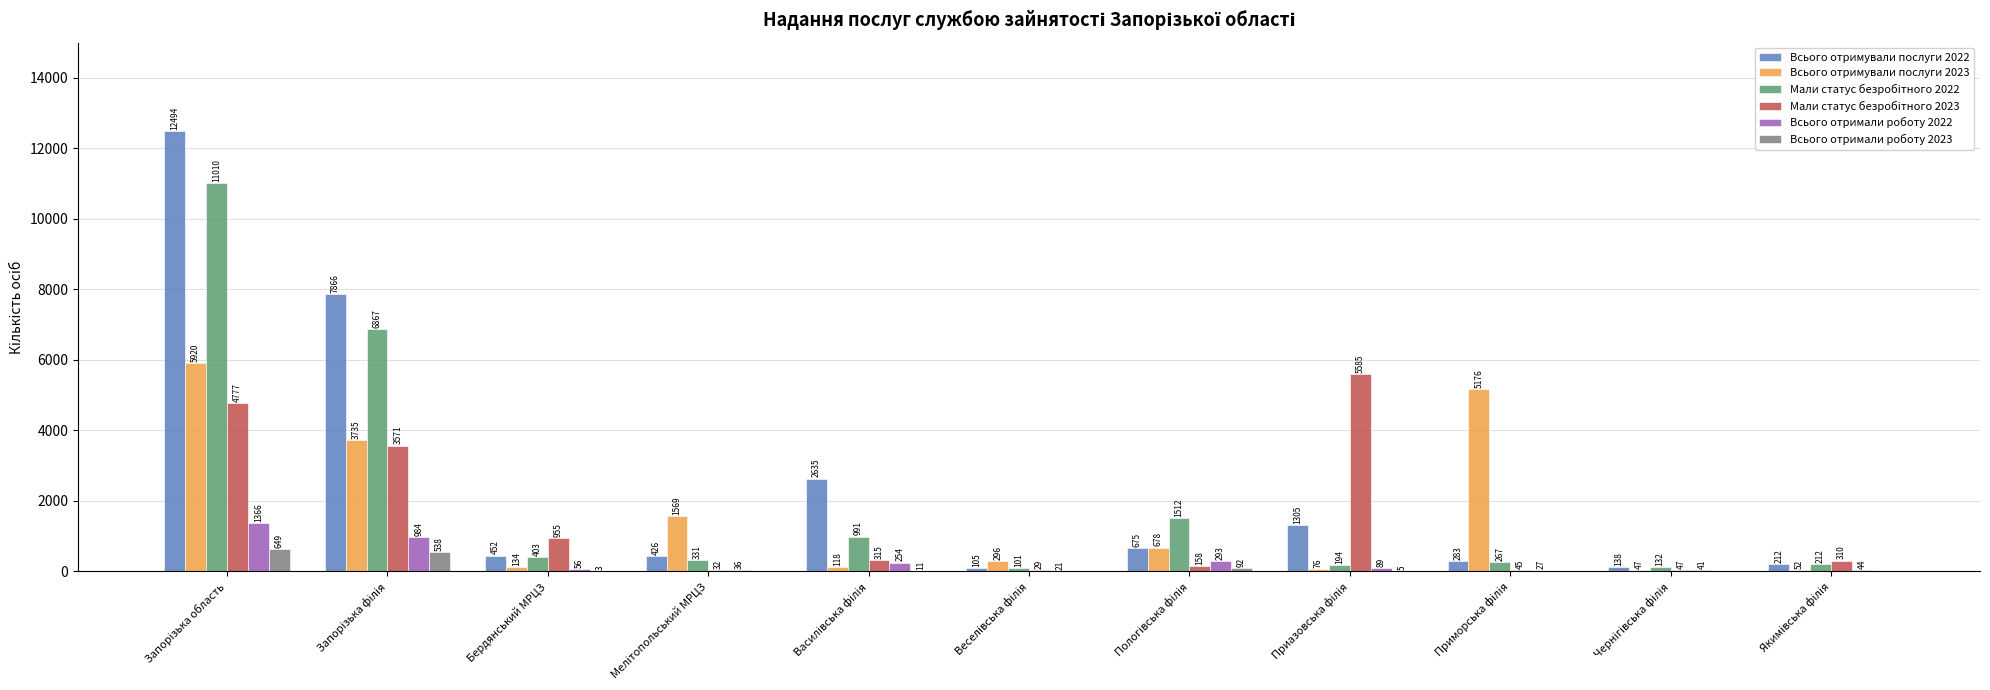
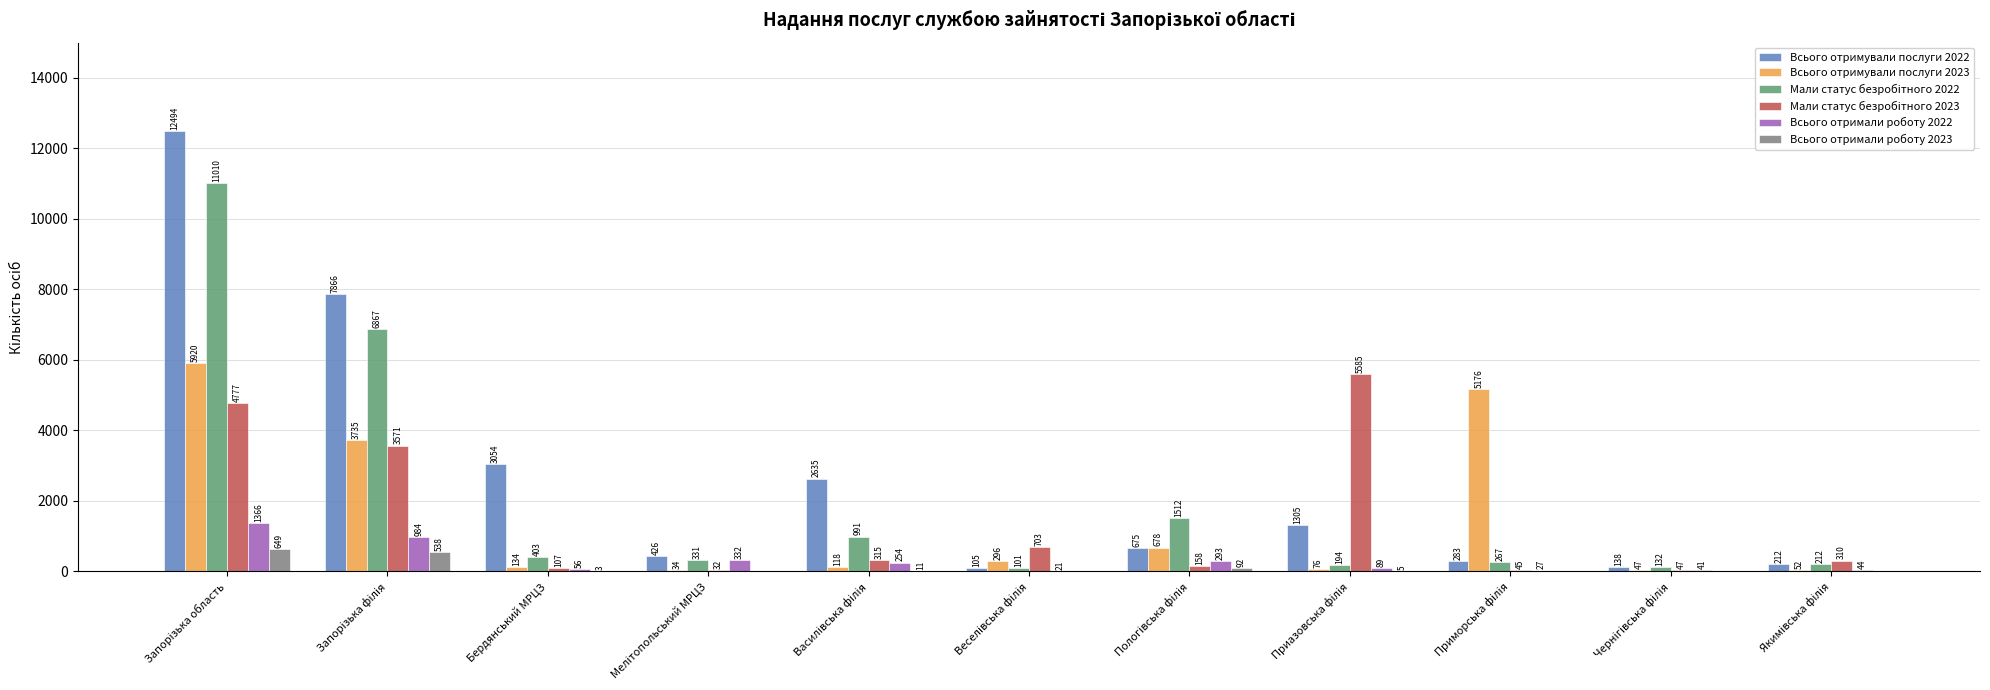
  {
    "Всього отримували послуги 2022": {
      "Запорізька область": 12494,
      "Запорізька філія": 7866,
-     "Бердянський МРЦЗ": 452,
+     "Бердянський МРЦЗ": 3054,
      "Мелітопольський МРЦЗ": 426,
      "Василівська філія": 2635,
      "Веселівська філія": 105,
      "Пологівська філія": 675,
      "Приазовська філія": 1305,
      "Приморська філія": 283,
      "Чернігівська філія": 138,
      "Якимівська філія": 212
    },
    "Всього отримували послуги 2023": {
      "Запорізька область": 5920,
      "Запорізька філія": 3735,
      "Бердянський МРЦЗ": 134,
-     "Мелітопольський МРЦЗ": 1569,
+     "Мелітопольський МРЦЗ": 34,
      "Василівська філія": 118,
      "Веселівська філія": 296,
      "Пологівська філія": 678,
      "Приазовська філія": 76,
      "Приморська філія": 5176,
      "Чернігівська філія": 47,
      "Якимівська філія": 52
    },
    "Мали статус безробітного 2023": {
      "Запорізька область": 4777,
      "Запорізька філія": 3571,
-     "Бердянський МРЦЗ": 955,
+     "Бердянський МРЦЗ": 107,
      "Мелітопольський МРЦЗ": 32,
      "Василівська філія": 315,
-     "Веселівська філія": 29,
+     "Веселівська філія": 703,
      "Пологівська філія": 158,
      "Приазовська філія": 5585,
      "Приморська філія": 45,
      "Чернігівська філія": 47,
      "Якимівська філія": 310
    },
    "Всього отримали роботу 2022": {
      "Запорізька область": 1366,
      "Запорізька філія": 984,
      "Бердянський МРЦЗ": 56,
-     "Мелітопольський МРЦЗ": 36,
+     "Мелітопольський МРЦЗ": 332,
      "Василівська філія": 254,
      "Веселівська філія": 21,
      "Пологівська філія": 293,
      "Приазовська філія": 89,
      "Приморська філія": 27,
      "Чернігівська філія": 41,
      "Якимівська філія": 44
    }
  }
